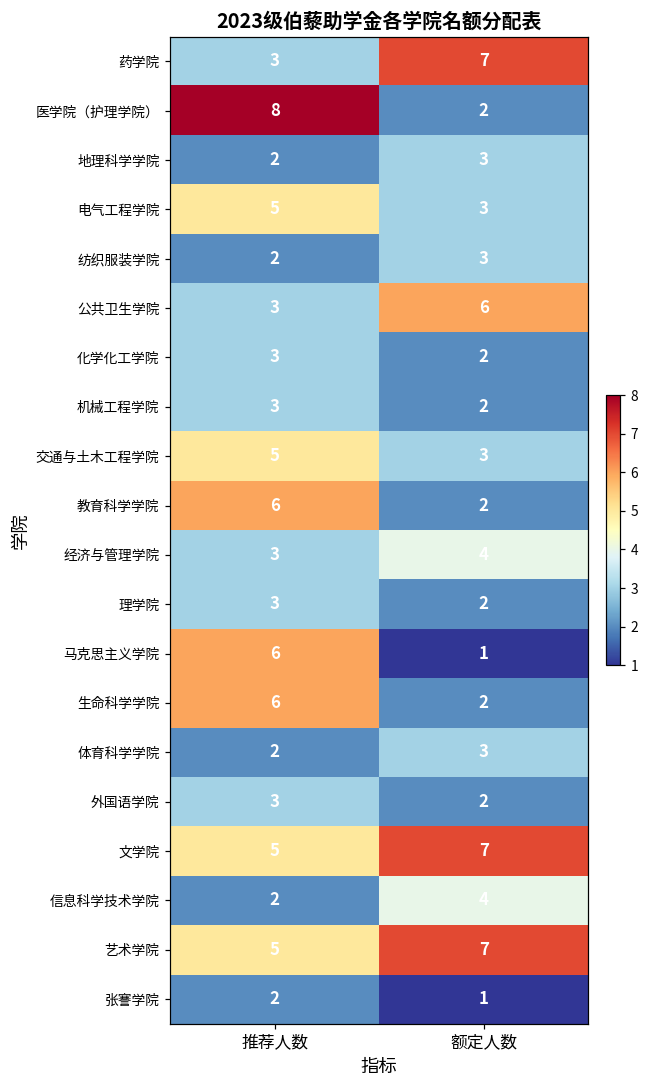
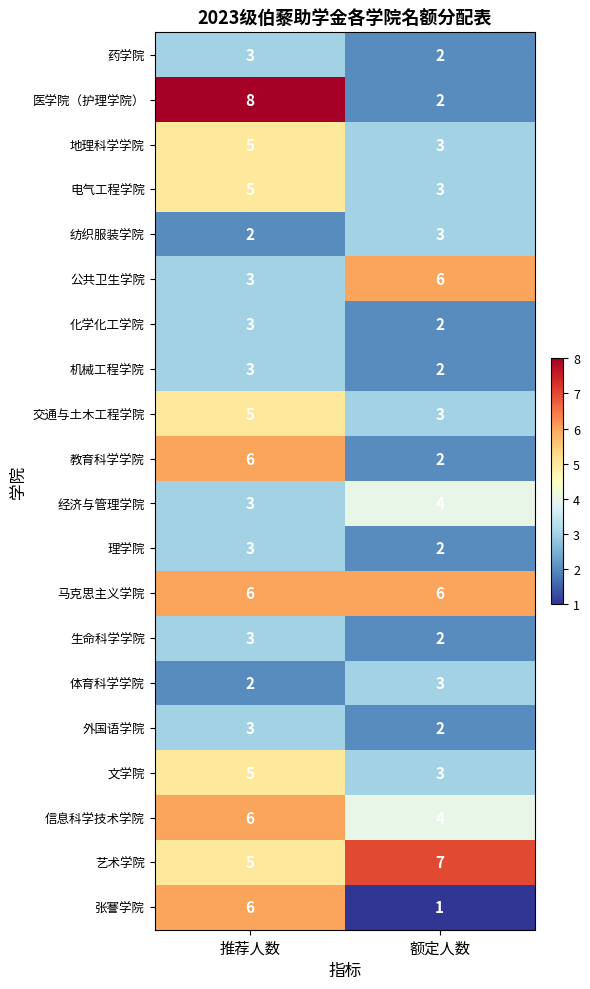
  {
    "药学院": {
      "推荐人数": 3,
-     "额定人数": 7
+     "额定人数": 2
    },
    "医学院（护理学院）": {
      "推荐人数": 8,
      "额定人数": 2
    },
    "地理科学学院": {
-     "推荐人数": 2,
+     "推荐人数": 5,
      "额定人数": 3
    },
    "电气工程学院": {
      "推荐人数": 5,
      "额定人数": 3
    },
    "纺织服装学院": {
      "推荐人数": 2,
      "额定人数": 3
    },
    "公共卫生学院": {
      "推荐人数": 3,
      "额定人数": 6
    },
    "化学化工学院": {
      "推荐人数": 3,
      "额定人数": 2
    },
    "机械工程学院": {
      "推荐人数": 3,
      "额定人数": 2
    },
    "交通与土木工程学院": {
      "推荐人数": 5,
      "额定人数": 3
    },
    "教育科学学院": {
      "推荐人数": 6,
      "额定人数": 2
    },
    "经济与管理学院": {
      "推荐人数": 3
    },
    "理学院": {
      "推荐人数": 3,
      "额定人数": 2
    },
    "马克思主义学院": {
      "推荐人数": 6,
-     "额定人数": 1
+     "额定人数": 6
    },
    "生命科学学院": {
-     "推荐人数": 6,
+     "推荐人数": 3,
      "额定人数": 2
    },
    "体育科学学院": {
      "推荐人数": 2,
      "额定人数": 3
    },
    "外国语学院": {
      "推荐人数": 3,
      "额定人数": 2
    },
    "文学院": {
      "推荐人数": 5,
-     "额定人数": 7
+     "额定人数": 3
    },
    "信息科学技术学院": {
-     "推荐人数": 2
+     "推荐人数": 6
    },
    "艺术学院": {
      "推荐人数": 5,
      "额定人数": 7
    },
    "张謇学院": {
-     "推荐人数": 2,
+     "推荐人数": 6,
      "额定人数": 1
    }
  }
